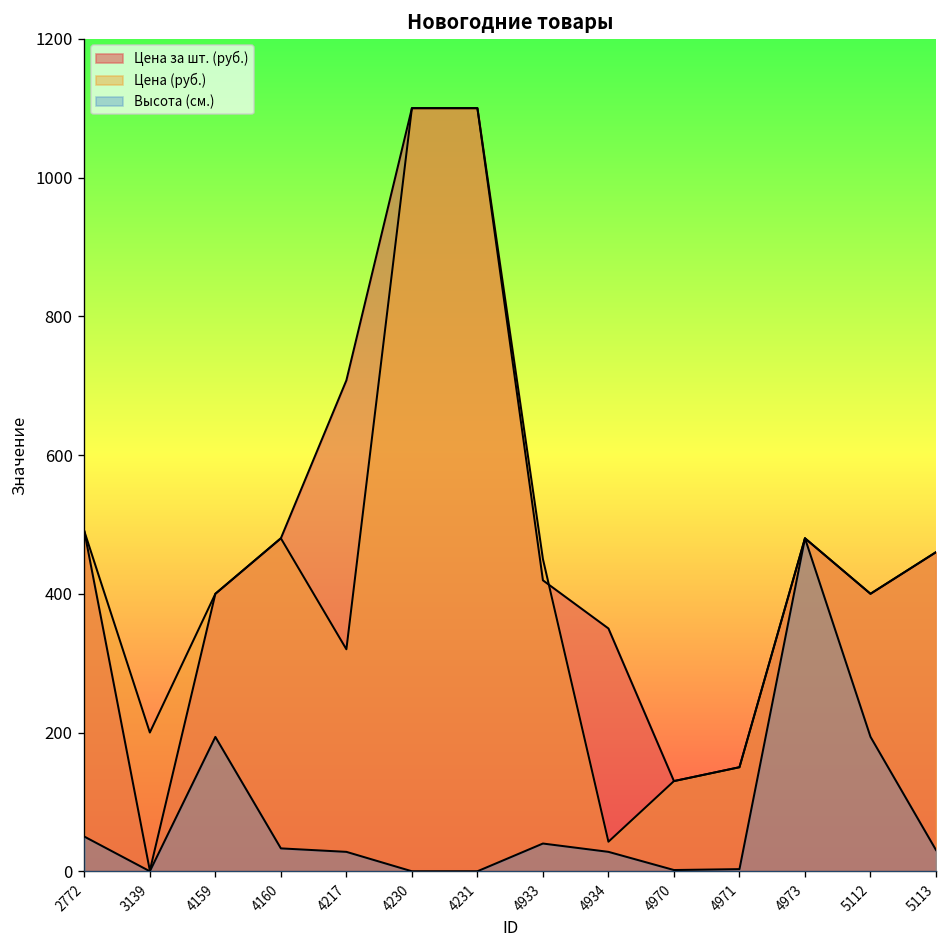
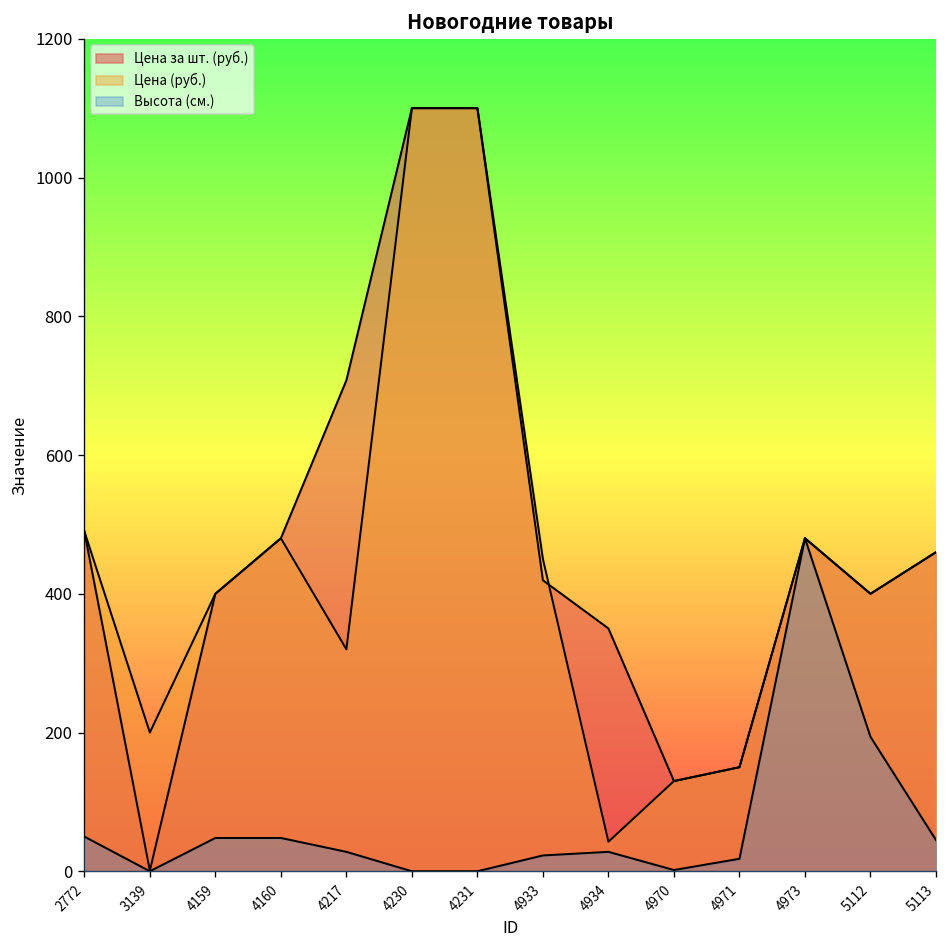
  {
    "Цена за шт. (руб.)": {
      "4217": 710,
      "4933": 420,
      "4934": 350
    },
    "Цена (руб.)": {
      "3139": 200,
      "4217": 320,
      "4933": 450,
      "4934": 40
    },
    "Высота (см.)": {
      "2772": 50,
-     "4159": 190,
-     "4160": 30,
+     "4159": 50,
+     "4160": 50,
      "4217": 30,
      "4230": 0,
      "4231": 0,
-     "4933": 40,
+     "4933": 20,
      "4934": 30,
      "4970": 0,
-     "4971": 0,
+     "4971": 20,
      "5112": 190,
-     "5113": 30
+     "5113": 50
    }
  }
